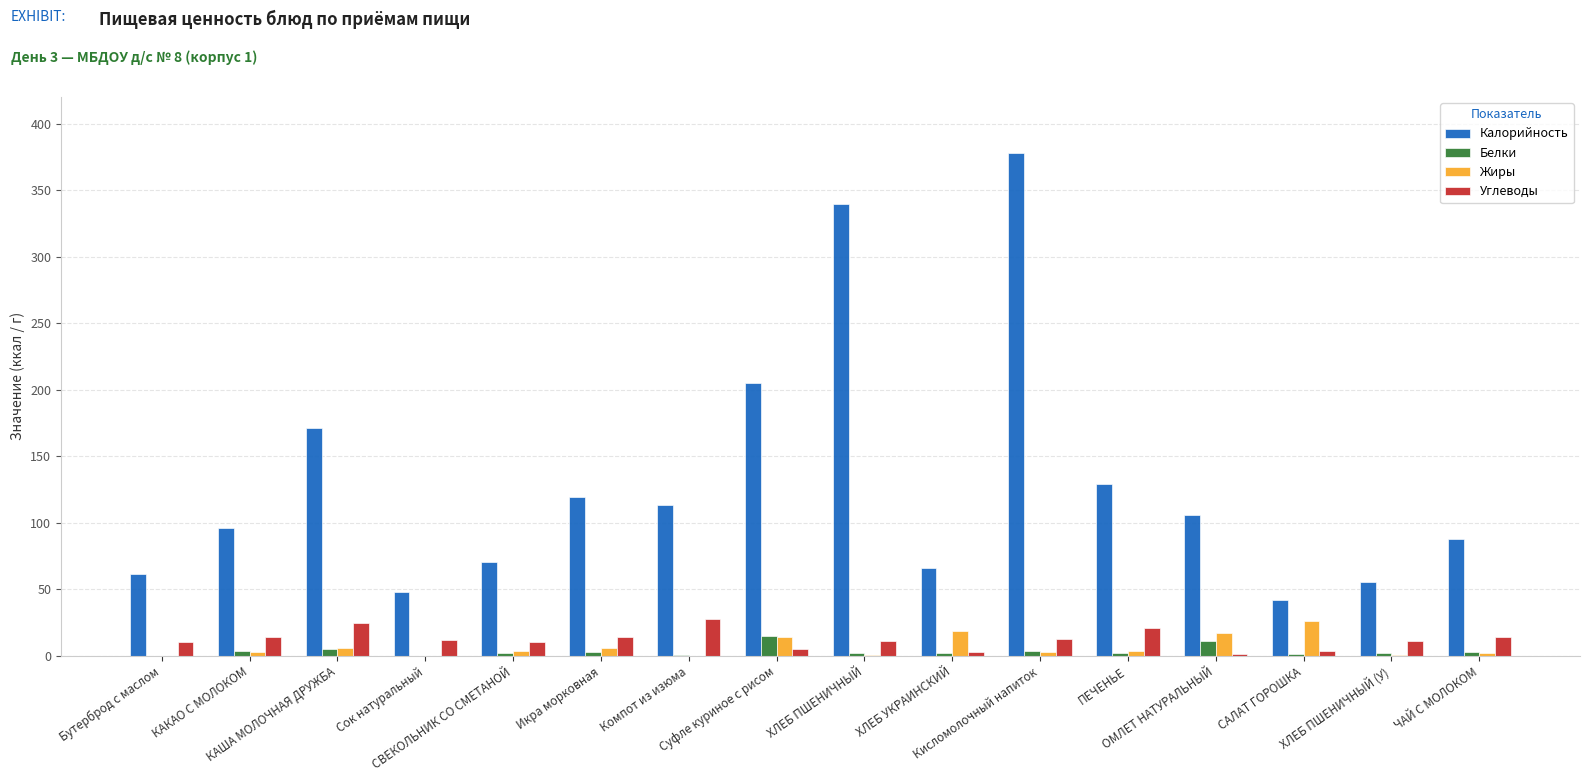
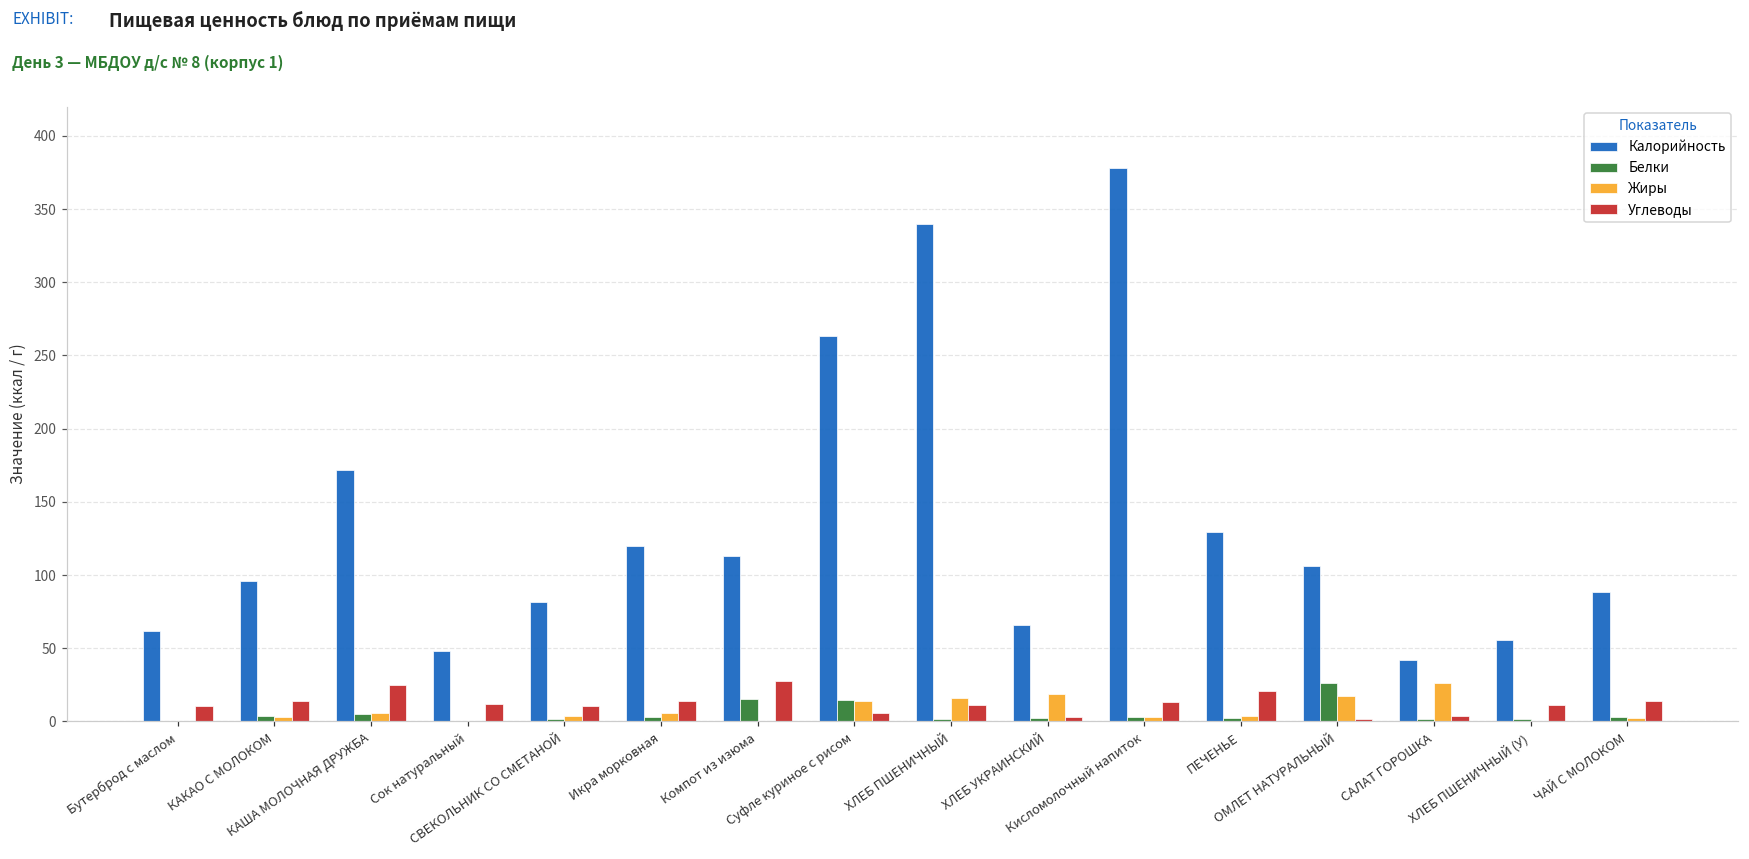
  {
    "Калорийность": {
      "Бутерброд с маслом": 61,
      "КАКАО С МОЛОКОМ": 96,
      "КАША МОЛОЧНАЯ ДРУЖБА": 171,
      "Сок натуральный": 48,
-     "СВЕКОЛЬНИК СО СМЕТАНОЙ": 71,
+     "СВЕКОЛЬНИК СО СМЕТАНОЙ": 81,
      "Икра морковная": 119,
      "Компот из изюма": 113,
-     "Суфле куриное с рисом": 205,
+     "Суфле куриное с рисом": 263,
      "ХЛЕБ ПШЕНИЧНЫЙ": 340,
      "ХЛЕБ УКРАИНСКИЙ": 66,
      "Кисломолочный напиток": 378,
      "ПЕЧЕНЬЕ": 129,
      "ОМЛЕТ НАТУРАЛЬНЫЙ": 106,
      "САЛАТ ГОРОШКА": 42,
      "ХЛЕБ ПШЕНИЧНЫЙ (У)": 55,
      "ЧАЙ С МОЛОКОМ": 88
    },
    "Белки": {
      "КАКАО С МОЛОКОМ": 3,
      "КАША МОЛОЧНАЯ ДРУЖБА": 5,
      "Сок натуральный": 0,
      "Икра морковная": 3,
-     "Компот из изюма": 0,
+     "Компот из изюма": 15,
      "Суфле куриное с рисом": 15,
      "ХЛЕБ УКРАИНСКИЙ": 2,
      "Кисломолочный напиток": 3,
      "ПЕЧЕНЬЕ": 2,
-     "ОМЛЕТ НАТУРАЛЬНЫЙ": 11,
+     "ОМЛЕТ НАТУРАЛЬНЫЙ": 26,
      "ЧАЙ С МОЛОКОМ": 3
    },
    "Жиры": {
      "КАКАО С МОЛОКОМ": 3,
      "КАША МОЛОЧНАЯ ДРУЖБА": 6,
      "Сок натуральный": 0,
      "СВЕКОЛЬНИК СО СМЕТАНОЙ": 4,
      "Икра морковная": 6,
      "Суфле куриное с рисом": 14,
-     "ХЛЕБ ПШЕНИЧНЫЙ": 0,
+     "ХЛЕБ ПШЕНИЧНЫЙ": 16,
      "ХЛЕБ УКРАИНСКИЙ": 18,
      "Кисломолочный напиток": 3,
      "ПЕЧЕНЬЕ": 4,
      "ОМЛЕТ НАТУРАЛЬНЫЙ": 17,
      "САЛАТ ГОРОШКА": 26,
      "ЧАЙ С МОЛОКОМ": 2
    },
    "Углеводы": {
      "Бутерброд с маслом": 11,
      "КАКАО С МОЛОКОМ": 14,
      "КАША МОЛОЧНАЯ ДРУЖБА": 25,
      "Сок натуральный": 12,
      "СВЕКОЛЬНИК СО СМЕТАНОЙ": 10,
      "Икра морковная": 14,
      "Компот из изюма": 28,
      "Суфле куриное с рисом": 5,
      "ХЛЕБ ПШЕНИЧНЫЙ": 11,
      "ХЛЕБ УКРАИНСКИЙ": 3,
      "Кисломолочный напиток": 13,
      "ПЕЧЕНЬЕ": 21,
      "САЛАТ ГОРОШКА": 3,
      "ХЛЕБ ПШЕНИЧНЫЙ (У)": 11,
      "ЧАЙ С МОЛОКОМ": 14
    }
  }
